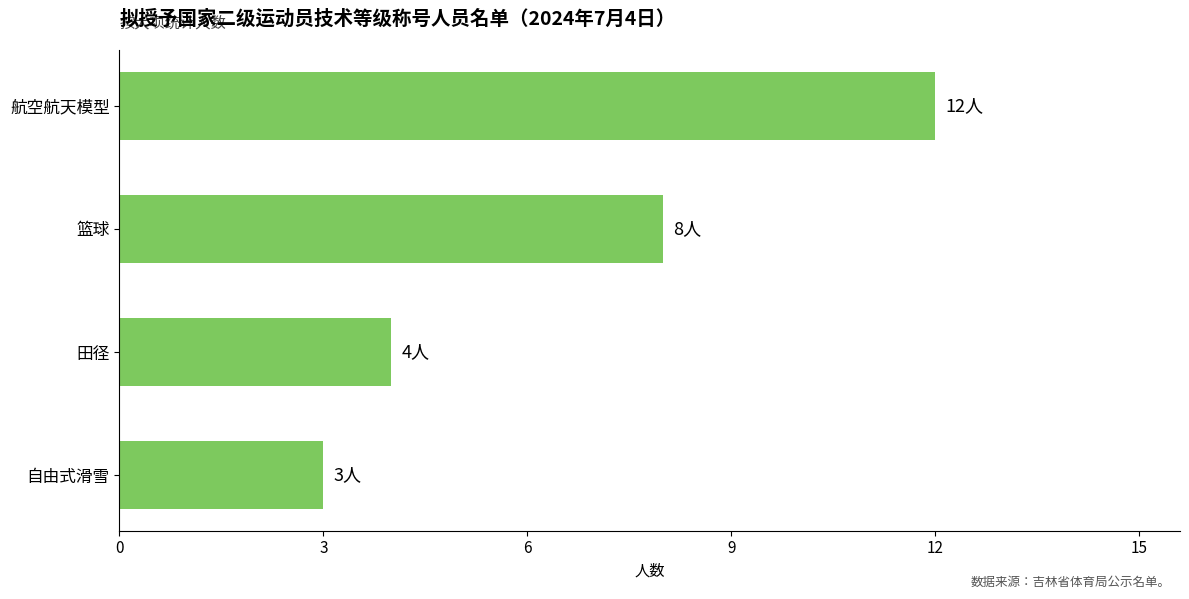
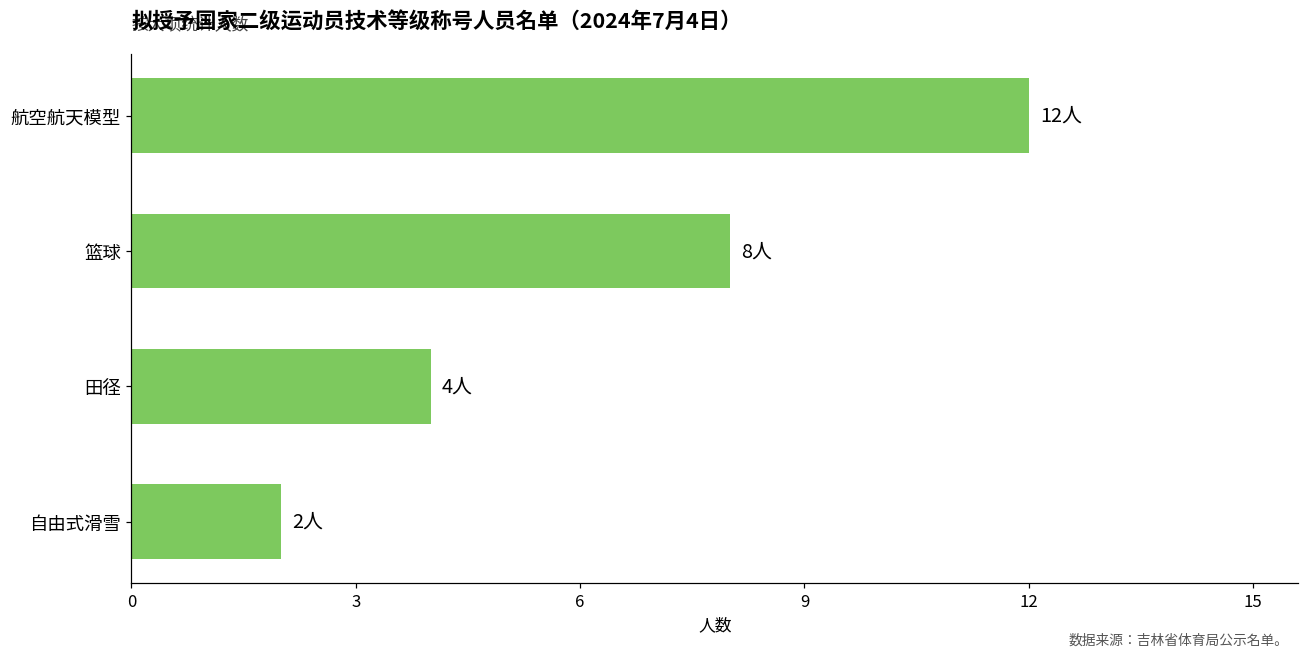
  {
    "航空航天模型": "12人",
    "篮球": "8人",
    "田径": "4人",
-   "自由式滑雪": "3人"
+   "自由式滑雪": "2人"
  }
